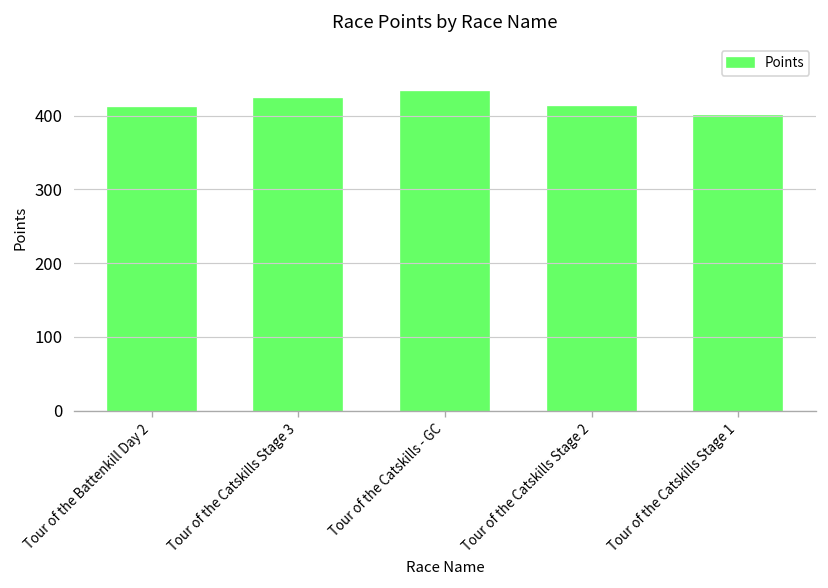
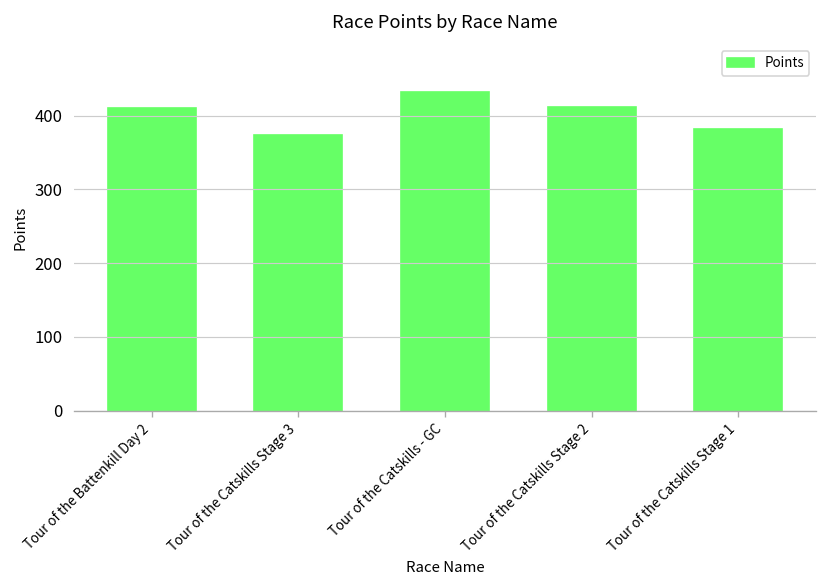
  {
    "Tour of the Battenkill Day 2": 410,
-   "Tour of the Catskills Stage 3": 420,
+   "Tour of the Catskills Stage 3": 370,
    "Tour of the Catskills - GC": 430,
    "Tour of the Catskills Stage 2": 410,
-   "Tour of the Catskills Stage 1": 400
+   "Tour of the Catskills Stage 1": 380
  }
